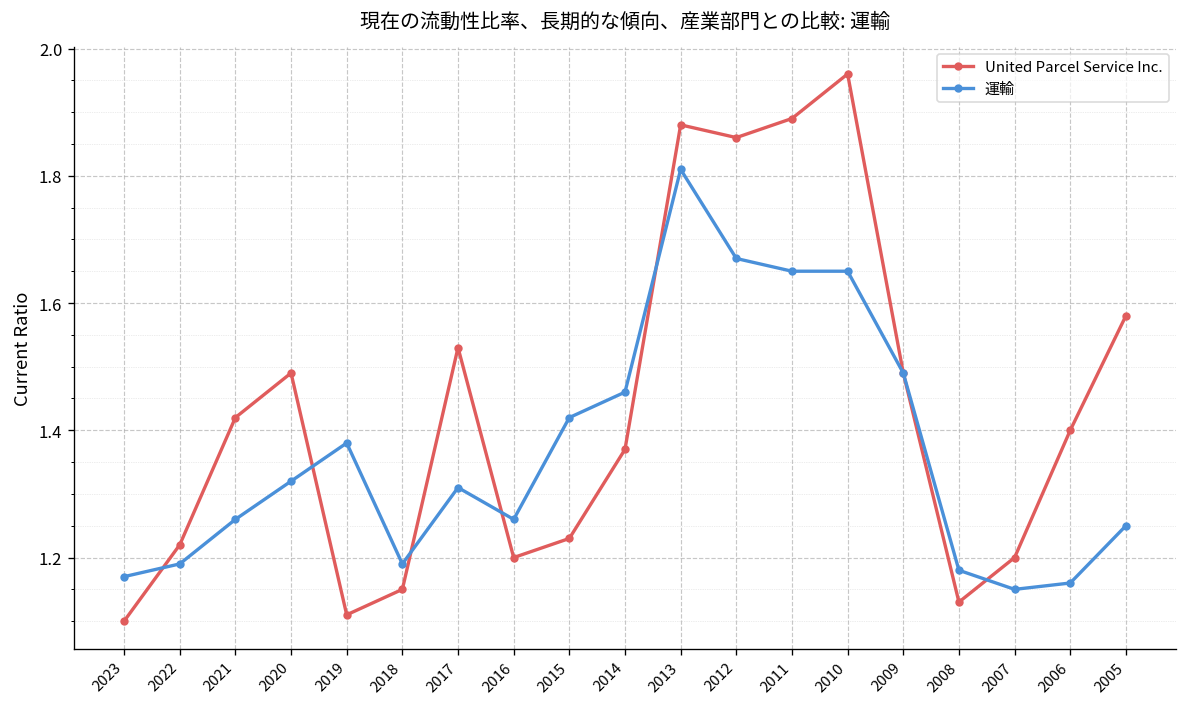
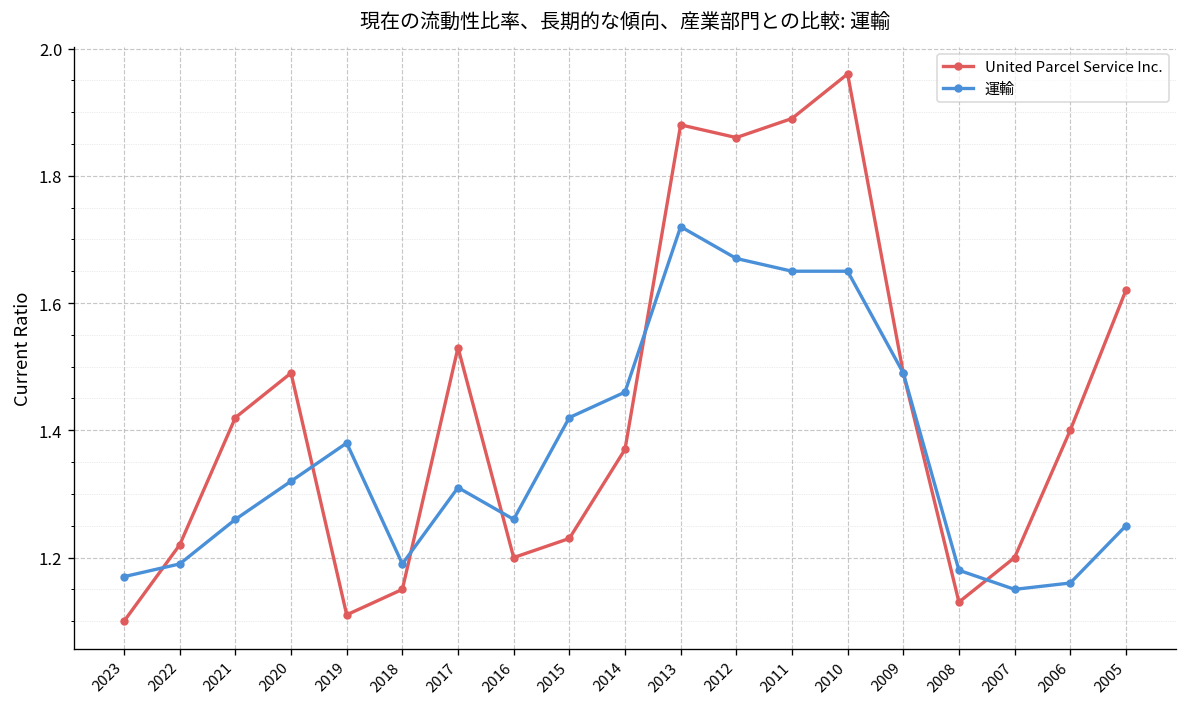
  {
    "United Parcel Service Inc.": {
      "2023": 1.10,
      "2022": 1.22,
      "2021": 1.42,
      "2020": 1.49,
      "2019": 1.11,
      "2018": 1.15,
      "2017": 1.53,
      "2016": 1.20,
      "2015": 1.23,
      "2014": 1.37,
      "2013": 1.88,
      "2012": 1.86,
      "2011": 1.89,
      "2010": 1.96,
      "2008": 1.13,
      "2007": 1.20,
      "2006": 1.40,
-     "2005": 1.58
+     "2005": 1.62
    },
    "運輸": {
      "2023": 1.17,
      "2022": 1.19,
      "2021": 1.26,
      "2020": 1.32,
      "2019": 1.38,
      "2018": 1.19,
      "2017": 1.31,
      "2016": 1.26,
      "2015": 1.42,
      "2014": 1.46,
-     "2013": 1.81,
+     "2013": 1.72,
      "2012": 1.67,
      "2011": 1.65,
      "2010": 1.65,
      "2008": 1.18,
      "2007": 1.15,
      "2006": 1.16,
      "2005": 1.25
    }
  }
